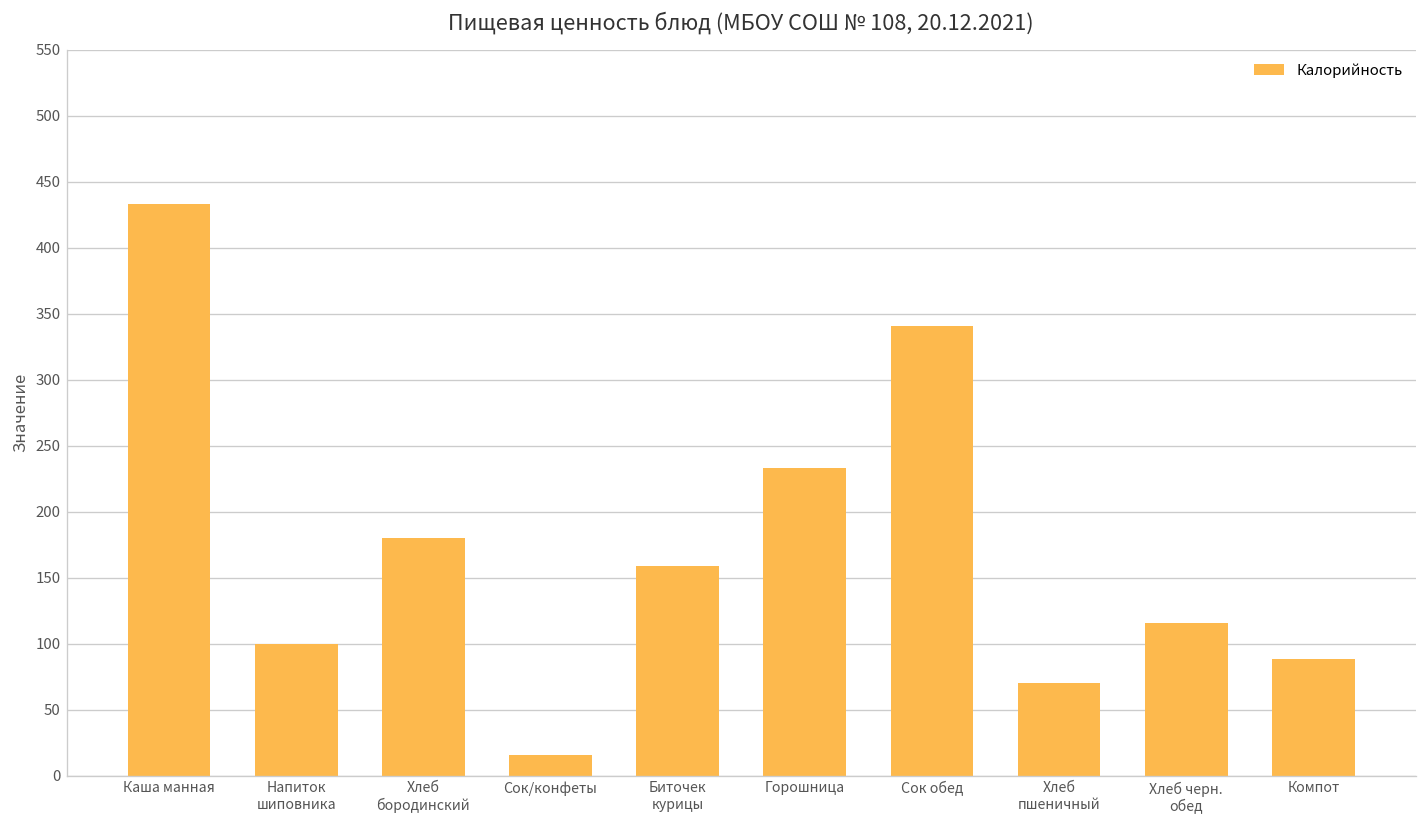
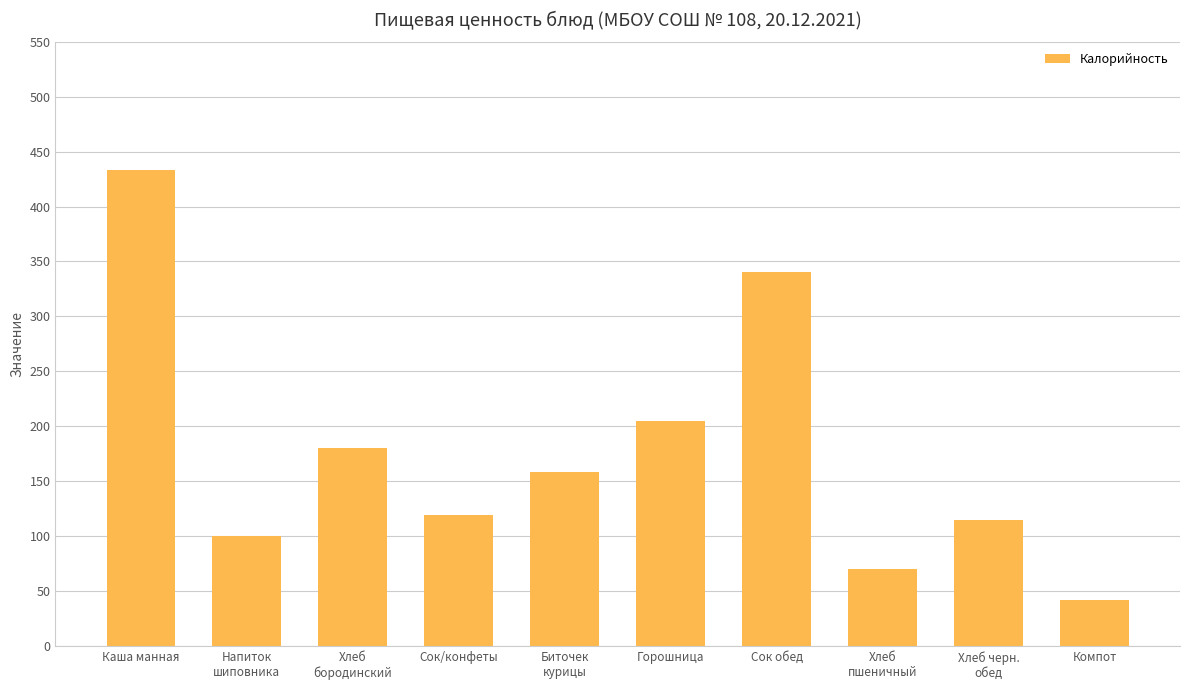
  {
    "Каша манная": 433,
    "Напиток шиповника": 100,
    "Хлеб бородинский": 180,
-   "Сок/конфеты": 15,
+   "Сок/конфеты": 120,
    "Биточек курицы": 159,
-   "Горошница": 233,
+   "Горошница": 205,
    "Сок обед": 341,
    "Хлеб пшеничный": 70,
    "Хлеб черн. обед": 115,
-   "Компот": 88
+   "Компот": 43
  }
